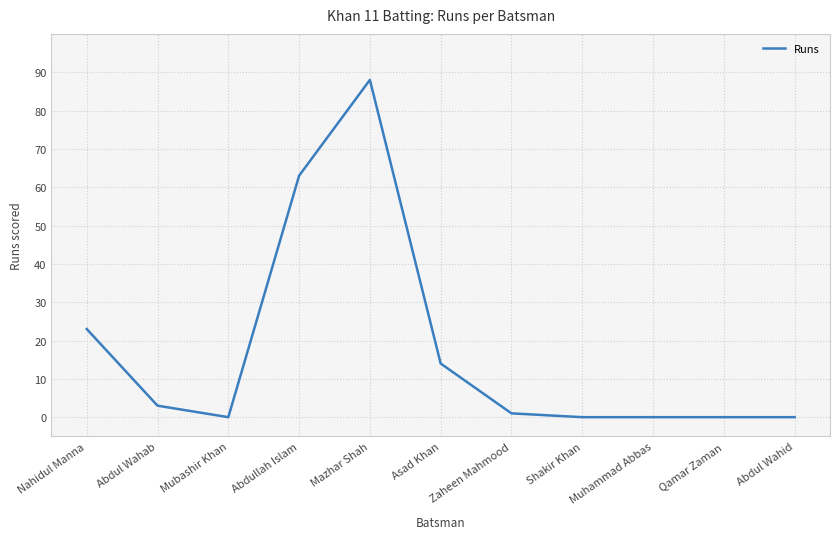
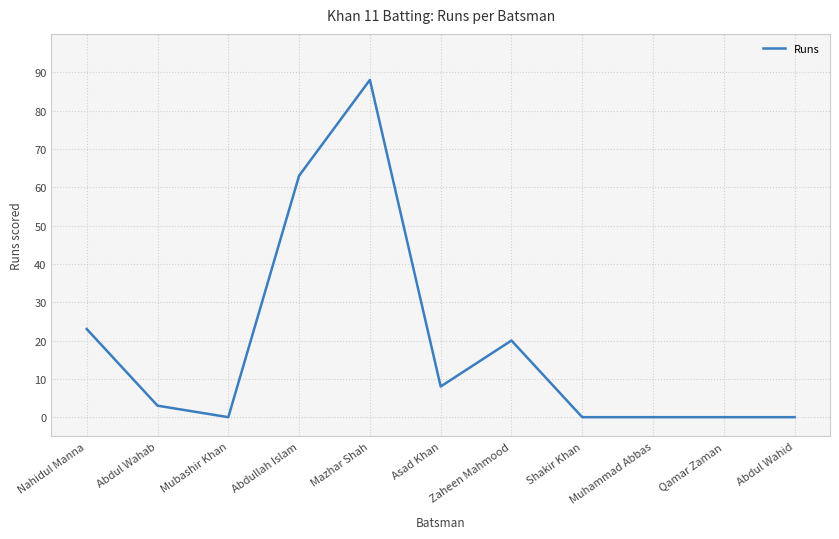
  {
    "Nahidul Manna": 23,
    "Abdul Wahab": 3,
    "Mubashir Khan": 0,
    "Abdullah Islam": 63,
    "Mazhar Shah": 88,
-   "Asad Khan": 14,
-   "Zaheen Mahmood": 1,
+   "Asad Khan": 8,
+   "Zaheen Mahmood": 20,
    "Shakir Khan": 0,
    "Muhammad Abbas": 0,
    "Qamar Zaman": 0,
    "Abdul Wahid": 0
  }
